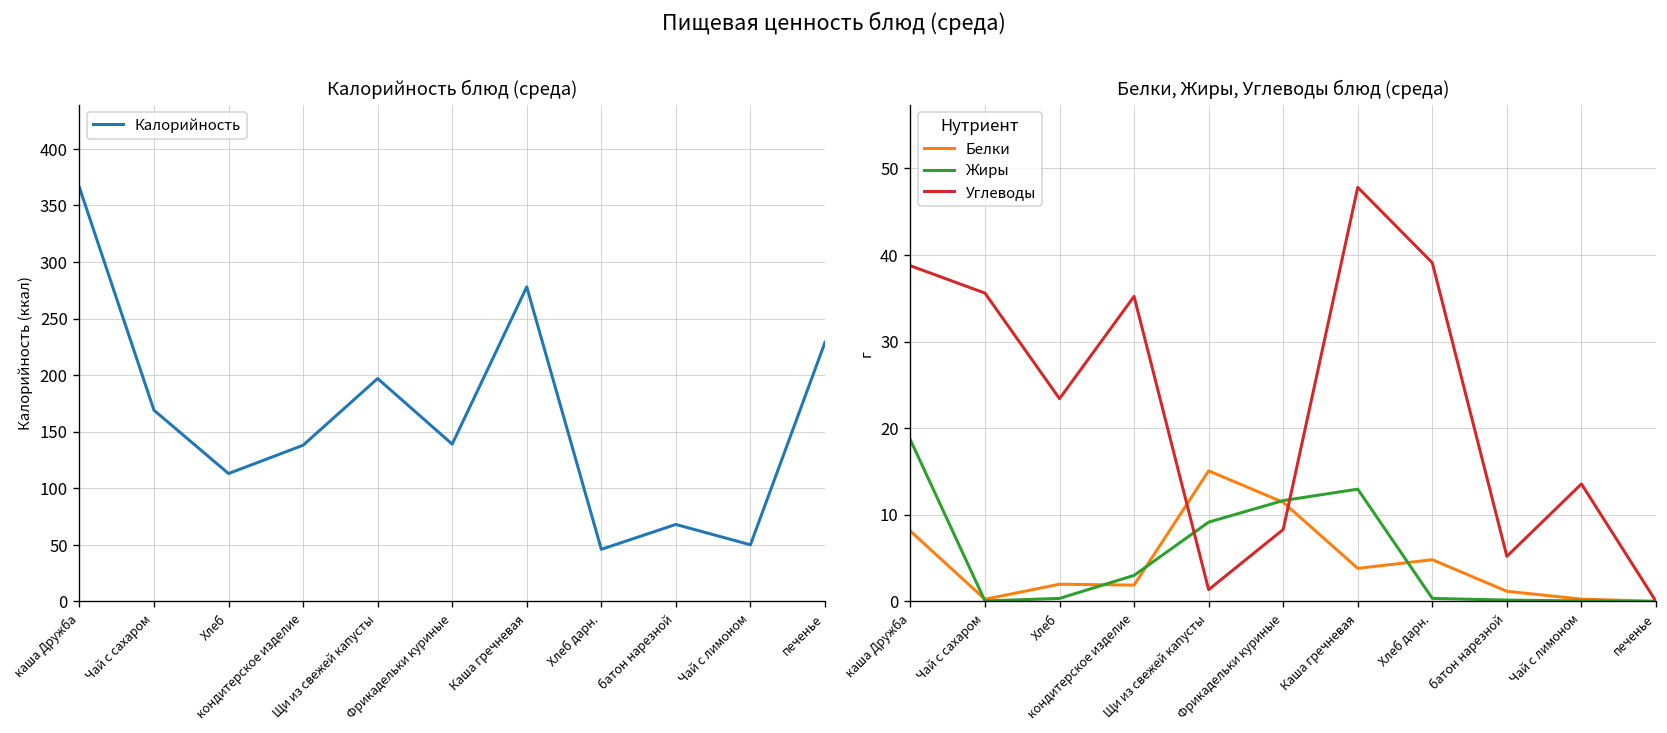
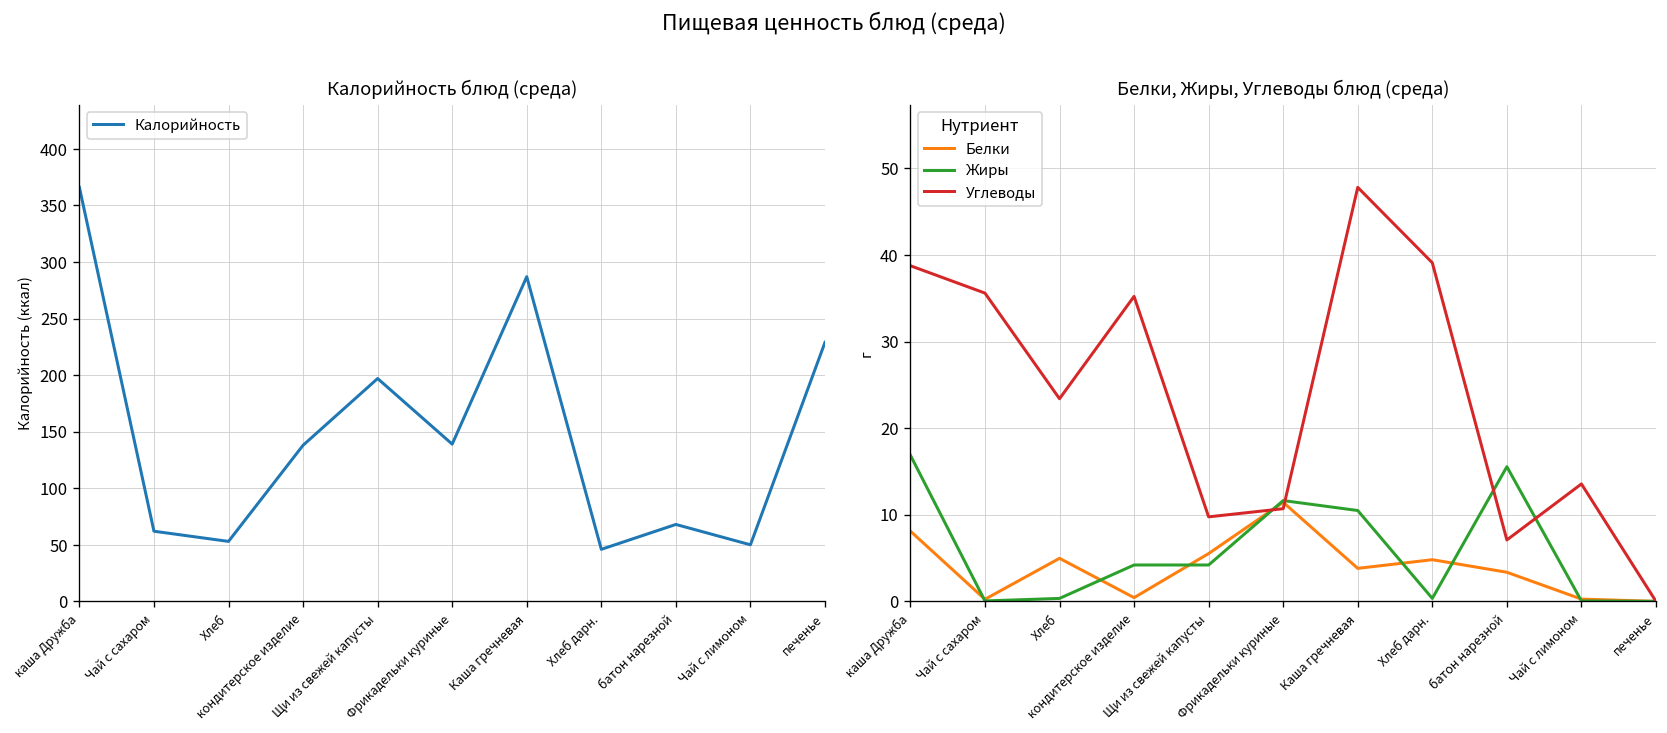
  {
    "Калорийность блюд (среда)": {
      "каша Дружба": 370,
-     "Чай с сахаром": 170,
-     "Хлеб": 110,
+     "Чай с сахаром": 60,
+     "Хлеб": 50,
      "кондитерское изделие": 140,
      "Щи из свежей капусты": 200,
      "Фрикадельки куриные": 140,
-     "Каша гречневая": 280,
+     "Каша гречневая": 290,
      "Хлеб дарн.": 50,
      "батон нарезной": 70,
      "Чай с лимоном": 50,
      "печенье": 230
    },
    "Белки, Жиры, Углеводы блюд (среда)": {
      "Белки": {
        "каша Дружба": 8,
-       "Хлеб": 2,
-       "кондитерское изделие": 2,
-       "Щи из свежей капусты": 15,
+       "Хлеб": 5,
+       "кондитерское изделие": 0,
+       "Щи из свежей капусты": 6,
        "Каша гречневая": 4,
        "Хлеб дарн.": 5,
-       "батон нарезной": 1
+       "батон нарезной": 3
      },
      "Жиры": {
-       "каша Дружба": 19,
+       "каша Дружба": 17,
        "Хлеб": 0,
-       "кондитерское изделие": 3,
-       "Щи из свежей капусты": 9,
-       "Каша гречневая": 13,
+       "кондитерское изделие": 4,
+       "Щи из свежей капусты": 4,
+       "Каша гречневая": 10,
        "Хлеб дарн.": 0,
-       "батон нарезной": 0
+       "батон нарезной": 16
      },
      "Углеводы": {
        "каша Дружба": 39,
        "Чай с сахаром": 36,
        "Хлеб": 23,
        "кондитерское изделие": 35,
-       "Щи из свежей капусты": 1,
-       "Фрикадельки куриные": 8,
+       "Щи из свежей капусты": 10,
+       "Фрикадельки куриные": 11,
        "Каша гречневая": 48,
        "Хлеб дарн.": 39,
-       "батон нарезной": 5,
+       "батон нарезной": 7,
        "Чай с лимоном": 14
      }
    }
  }
